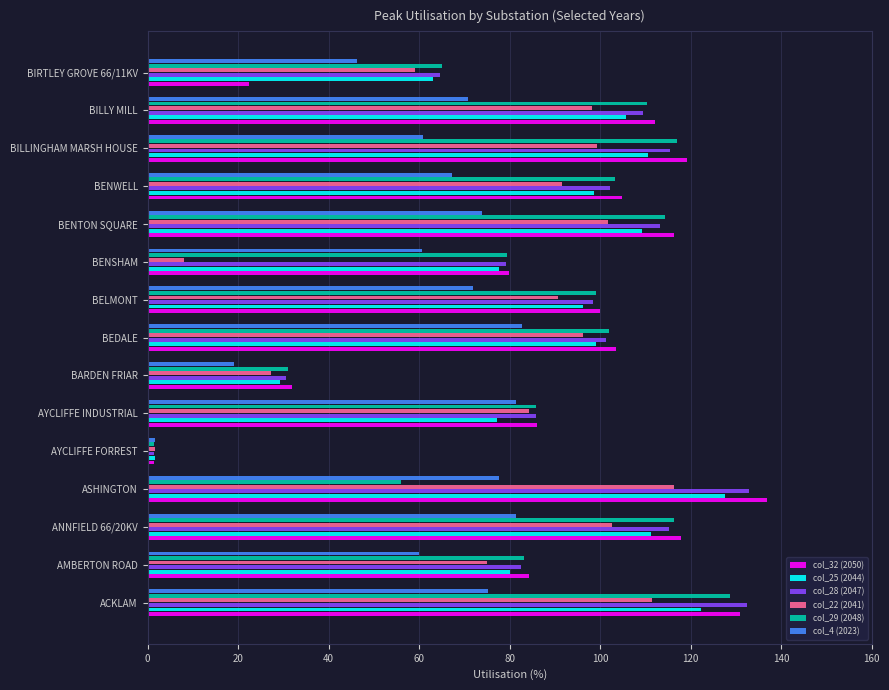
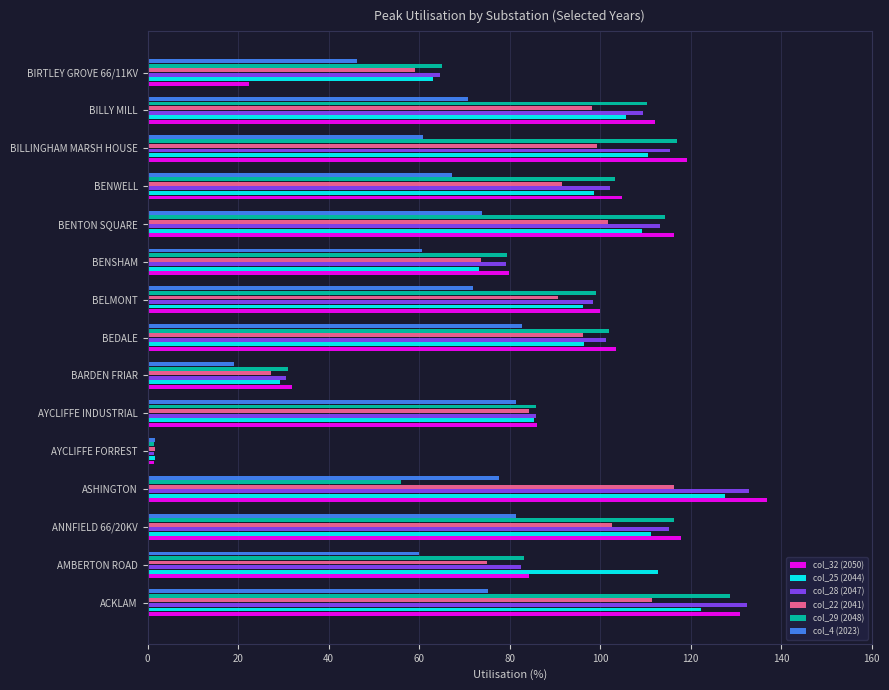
  {
    "col_32 (2050)": {
      "BIRTLEY GROVE 66/11KV": 22,
      "BILLY MILL": 112,
      "BILLINGHAM MARSH HOUSE": 119,
      "BENWELL": 105,
      "BENTON SQUARE": 116,
      "BENSHAM": 80,
      "BELMONT": 100,
      "BEDALE": 103,
      "BARDEN FRIAR": 32,
      "AYCLIFFE INDUSTRIAL": 86,
      "AYCLIFFE FORREST": 2,
      "ASHINGTON": 137,
      "ANNFIELD 66/20KV": 118,
      "AMBERTON ROAD": 84,
      "ACKLAM": 131
    },
    "col_25 (2044)": {
      "BIRTLEY GROVE 66/11KV": 63,
      "BILLY MILL": 106,
      "BILLINGHAM MARSH HOUSE": 111,
      "BENWELL": 99,
      "BENTON SQUARE": 109,
-     "BENSHAM": 78,
+     "BENSHAM": 73,
      "BELMONT": 96,
-     "BEDALE": 99,
+     "BEDALE": 97,
      "BARDEN FRIAR": 29,
-     "AYCLIFFE INDUSTRIAL": 77,
+     "AYCLIFFE INDUSTRIAL": 85,
      "AYCLIFFE FORREST": 2,
      "ASHINGTON": 128,
      "ANNFIELD 66/20KV": 111,
-     "AMBERTON ROAD": 80,
+     "AMBERTON ROAD": 113,
      "ACKLAM": 122
    },
    "col_28 (2047)": {
      "BIRTLEY GROVE 66/11KV": 65,
      "BILLY MILL": 109,
      "BILLINGHAM MARSH HOUSE": 116,
      "BENWELL": 102,
      "BENTON SQUARE": 113,
      "BENSHAM": 79,
      "BELMONT": 99,
      "BEDALE": 101,
      "BARDEN FRIAR": 31,
      "AYCLIFFE INDUSTRIAL": 86,
      "AYCLIFFE FORREST": 2,
      "ASHINGTON": 133,
      "ANNFIELD 66/20KV": 115,
      "AMBERTON ROAD": 83,
      "ACKLAM": 133
    },
    "col_22 (2041)": {
      "BIRTLEY GROVE 66/11KV": 59,
      "BILLY MILL": 98,
      "BILLINGHAM MARSH HOUSE": 99,
      "BENWELL": 92,
      "BENTON SQUARE": 102,
-     "BENSHAM": 8,
+     "BENSHAM": 74,
      "BELMONT": 91,
      "BEDALE": 96,
      "BARDEN FRIAR": 27,
      "AYCLIFFE INDUSTRIAL": 84,
      "AYCLIFFE FORREST": 2,
      "ASHINGTON": 116,
      "ANNFIELD 66/20KV": 103,
      "AMBERTON ROAD": 75,
      "ACKLAM": 112
    },
    "col_29 (2048)": {
      "BIRTLEY GROVE 66/11KV": 65,
      "BILLY MILL": 110,
      "BILLINGHAM MARSH HOUSE": 117,
      "BENWELL": 103,
      "BENTON SQUARE": 114,
      "BENSHAM": 79,
      "BELMONT": 99,
      "BEDALE": 102,
      "BARDEN FRIAR": 31,
      "AYCLIFFE INDUSTRIAL": 86,
      "AYCLIFFE FORREST": 2,
      "ASHINGTON": 56,
      "ANNFIELD 66/20KV": 116,
      "AMBERTON ROAD": 83,
      "ACKLAM": 129
    },
    "col_4 (2023)": {
      "BIRTLEY GROVE 66/11KV": 46,
      "BILLY MILL": 71,
      "BILLINGHAM MARSH HOUSE": 61,
      "BENWELL": 67,
      "BENTON SQUARE": 74,
      "BENSHAM": 61,
      "BELMONT": 72,
      "BEDALE": 83,
      "BARDEN FRIAR": 19,
      "AYCLIFFE INDUSTRIAL": 82,
      "AYCLIFFE FORREST": 2,
      "ASHINGTON": 78,
      "ANNFIELD 66/20KV": 81,
      "AMBERTON ROAD": 60,
      "ACKLAM": 75
    }
  }
